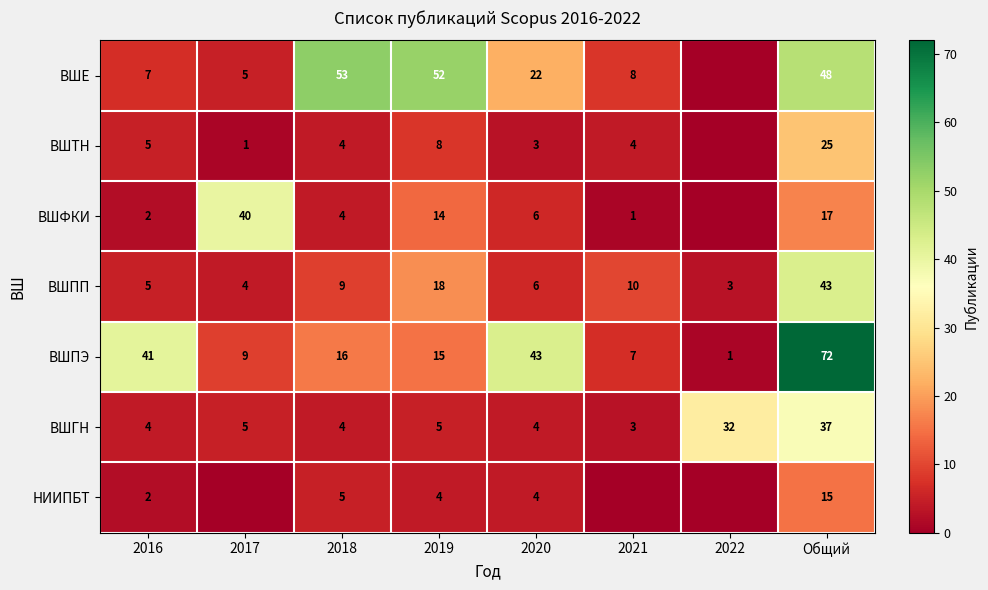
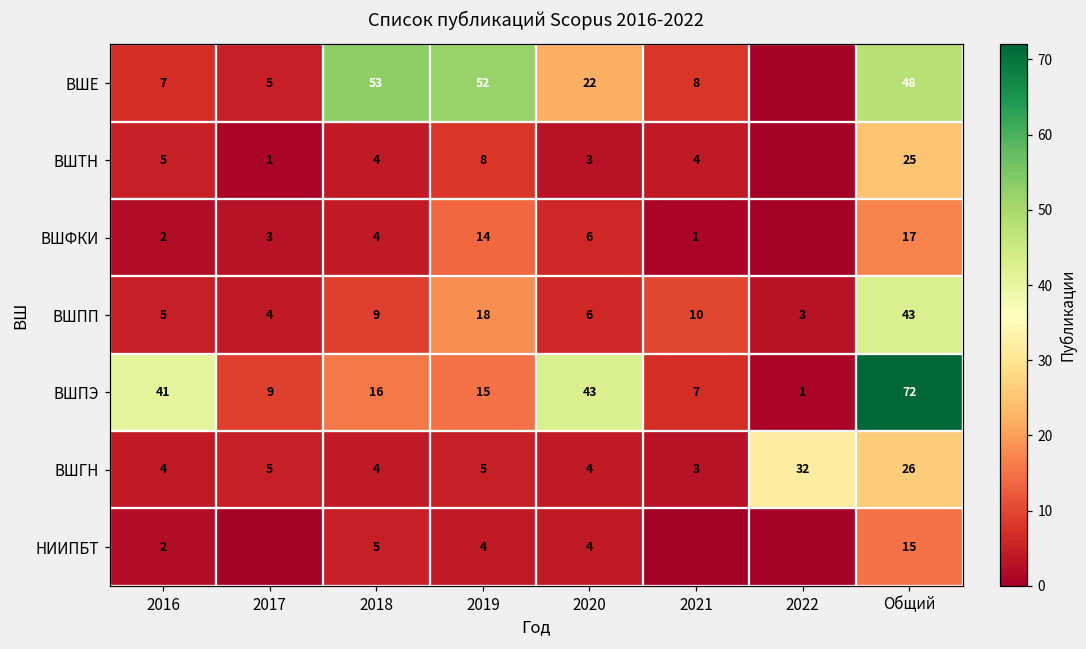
  {
    "ВШЕ": {
      "2016": 7,
      "2017": 5,
      "2018": 53,
      "2019": 52,
      "2020": 22,
      "2021": 8,
      "Общий": 48
    },
    "ВШТН": {
      "2016": 5,
      "2017": 1,
      "2018": 4,
      "2019": 8,
      "2020": 3,
      "2021": 4,
      "Общий": 25
    },
    "ВШФКИ": {
      "2016": 2,
-     "2017": 40,
+     "2017": 3,
      "2018": 4,
      "2019": 14,
      "2020": 6,
      "2021": 1,
      "Общий": 17
    },
    "ВШПП": {
      "2016": 5,
      "2017": 4,
      "2018": 9,
      "2019": 18,
      "2020": 6,
      "2021": 10,
      "2022": 3,
      "Общий": 43
    },
    "ВШПЭ": {
      "2016": 41,
      "2017": 9,
      "2018": 16,
      "2019": 15,
      "2020": 43,
      "2021": 7,
      "2022": 1,
      "Общий": 72
    },
    "ВШГН": {
      "2016": 4,
      "2017": 5,
      "2018": 4,
      "2019": 5,
      "2020": 4,
      "2021": 3,
      "2022": 32,
-     "Общий": 37
+     "Общий": 26
    },
    "НИИПБТ": {
      "2016": 2,
      "2018": 5,
      "2019": 4,
      "2020": 4,
      "Общий": 15
    }
  }
